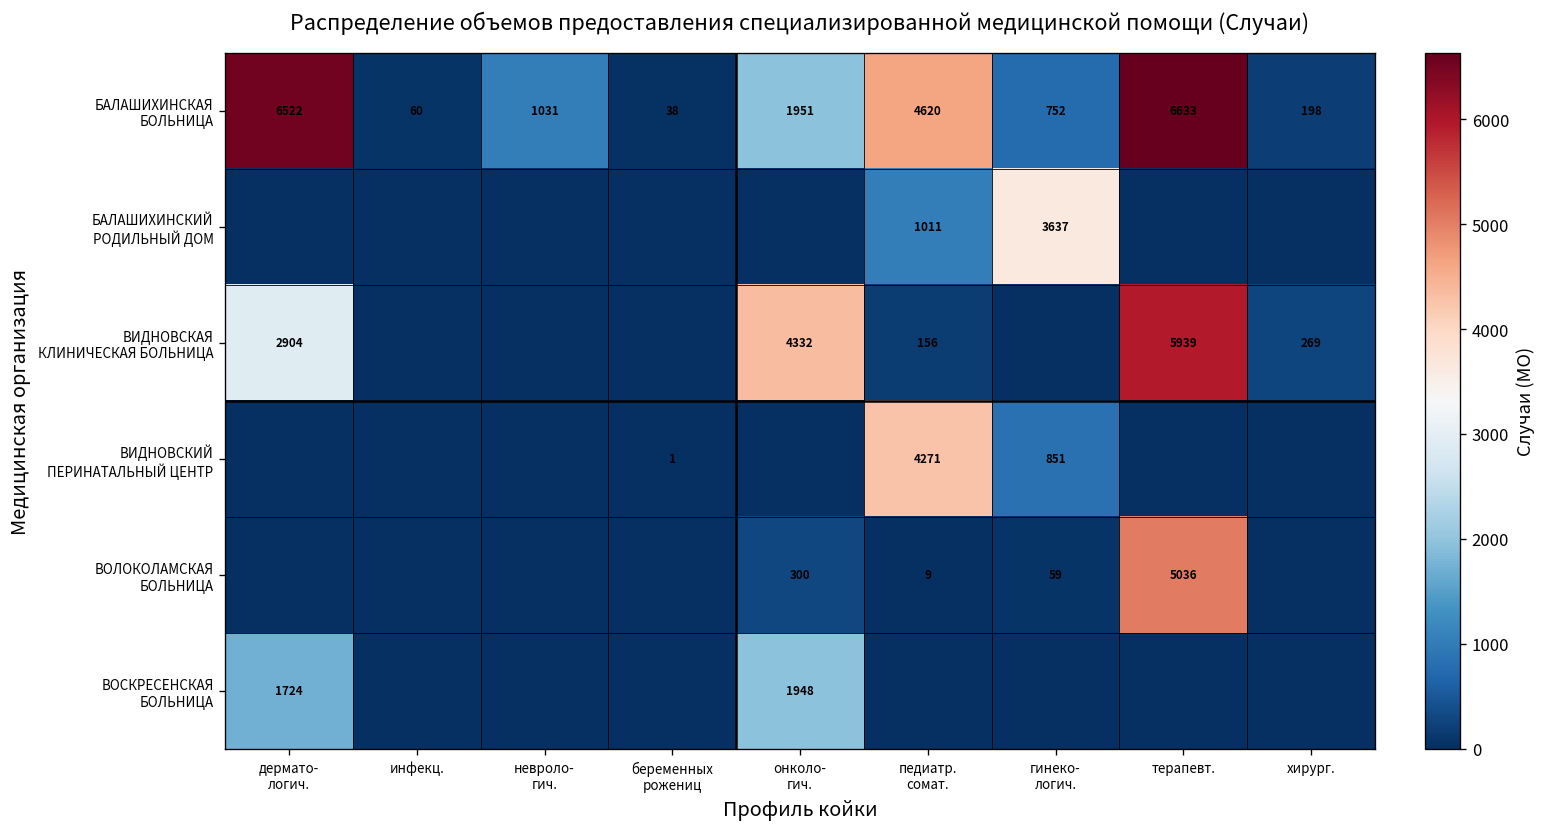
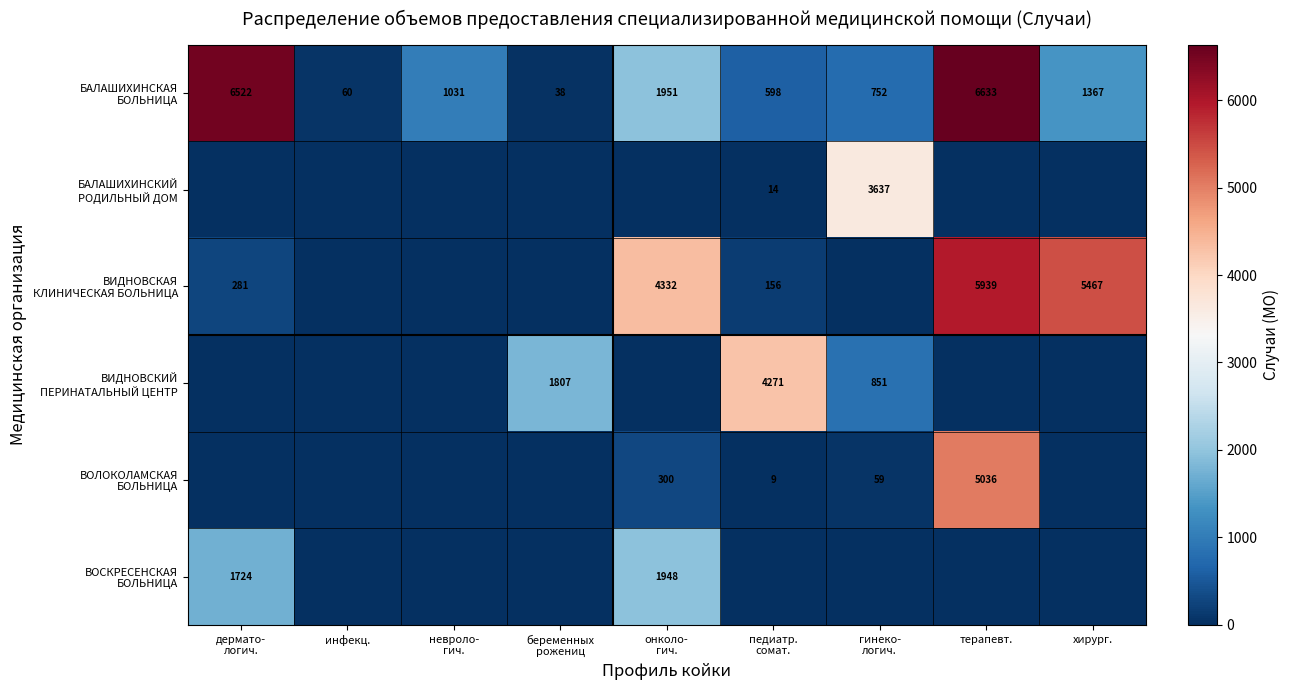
  {
    "БАЛАШИХИНСКАЯ БОЛЬНИЦА": {
      "дермато- логич.": 6522,
      "инфекц.": 60,
      "невроло- гич.": 1031,
      "беременных рожениц": 38,
      "онколо- гич.": 1951,
-     "педиатр. сомат.": 4620,
+     "педиатр. сомат.": 598,
      "гинеко- логич.": 752,
      "терапевт.": 6633,
-     "хирург.": 198
+     "хирург.": 1367
    },
    "БАЛАШИХИНСКИЙ РОДИЛЬНЫЙ ДОМ": {
-     "педиатр. сомат.": 1011,
+     "педиатр. сомат.": 14,
      "гинеко- логич.": 3637
    },
    "ВИДНОВСКАЯ КЛИНИЧЕСКАЯ БОЛЬНИЦА": {
-     "дермато- логич.": 2904,
+     "дермато- логич.": 281,
      "онколо- гич.": 4332,
      "педиатр. сомат.": 156,
      "терапевт.": 5939,
-     "хирург.": 269
+     "хирург.": 5467
    },
    "ВИДНОВСКИЙ ПЕРИНАТАЛЬНЫЙ ЦЕНТР": {
-     "беременных рожениц": 1,
+     "беременных рожениц": 1807,
      "педиатр. сомат.": 4271,
      "гинеко- логич.": 851
    },
    "ВОЛОКОЛАМСКАЯ БОЛЬНИЦА": {
      "онколо- гич.": 300,
      "педиатр. сомат.": 9,
      "гинеко- логич.": 59,
      "терапевт.": 5036
    },
    "ВОСКРЕСЕНСКАЯ БОЛЬНИЦА": {
      "дермато- логич.": 1724,
      "онколо- гич.": 1948
    }
  }
